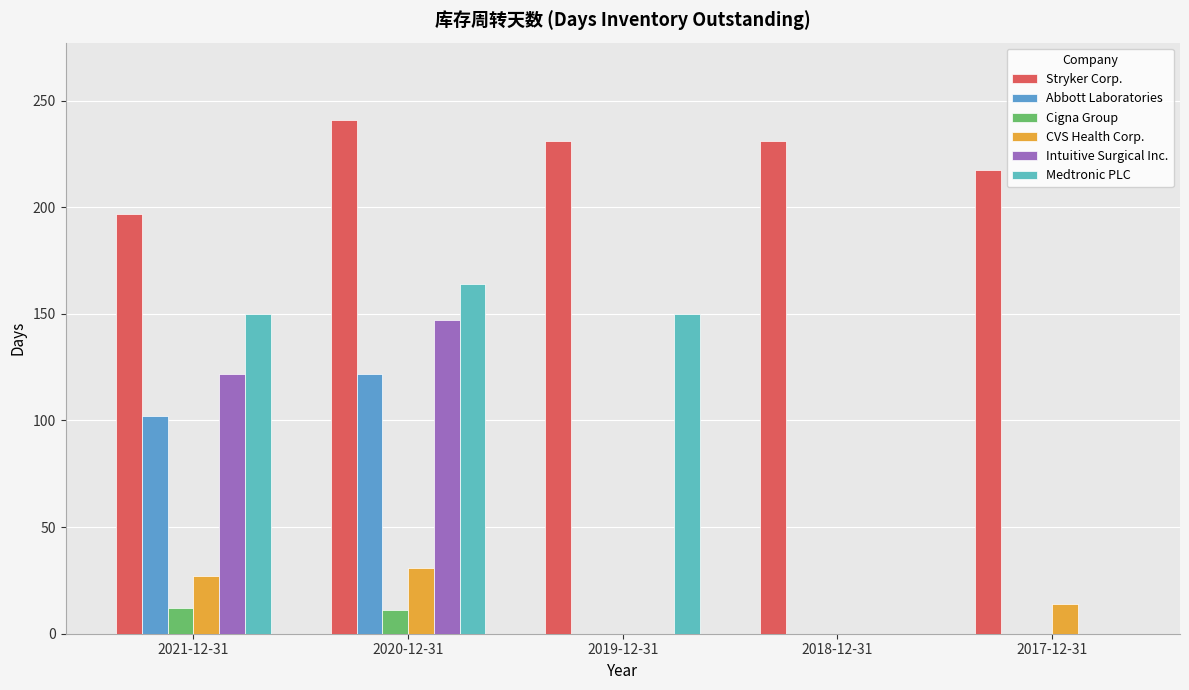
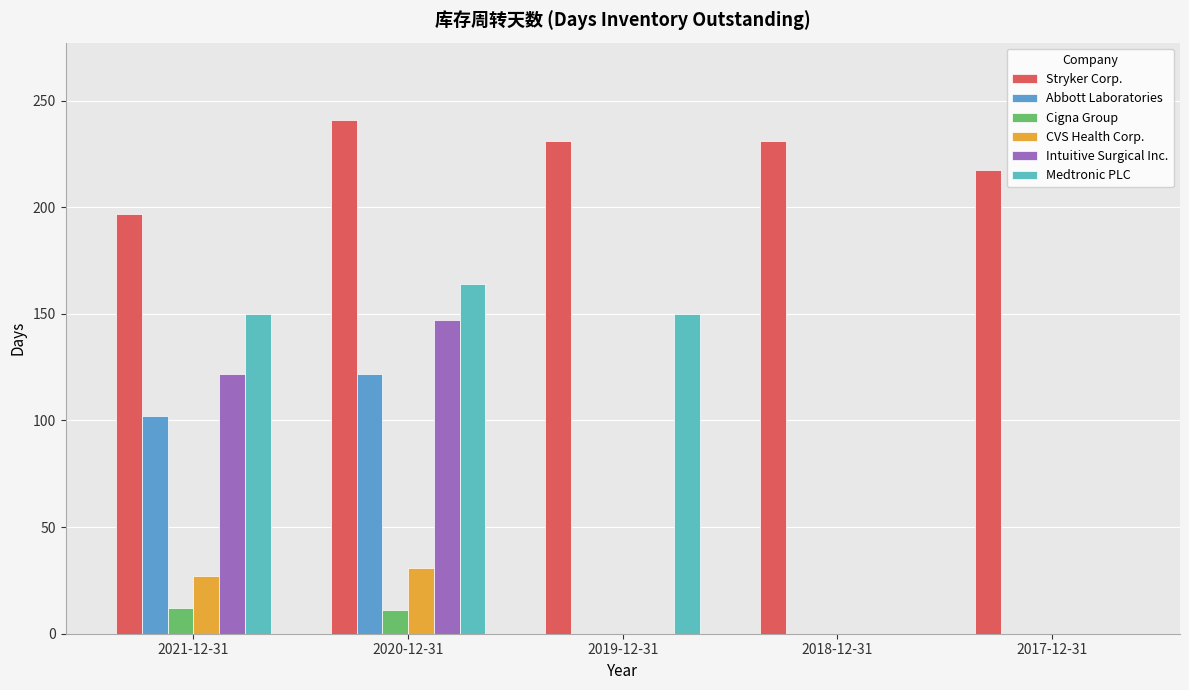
  {
    "Stryker Corp.": {
      "2021-12-31": 197,
      "2020-12-31": 241,
      "2019-12-31": 231,
      "2018-12-31": 231,
      "2017-12-31": 217
    },
    "Cigna Group": {
      "2021-12-31": 12,
      "2020-12-31": 11,
      "2019-12-31": 0,
      "2018-12-31": 0,
      "2017-12-31": 0
    },
    "CVS Health Corp.": {
      "2021-12-31": 27,
      "2020-12-31": 31,
      "2019-12-31": 0,
      "2018-12-31": 0,
-     "2017-12-31": 14
+     "2017-12-31": 0
    },
    "Intuitive Surgical Inc.": {
      "2021-12-31": 122,
      "2020-12-31": 147,
      "2019-12-31": 0,
      "2018-12-31": 0,
      "2017-12-31": 0
    }
  }
